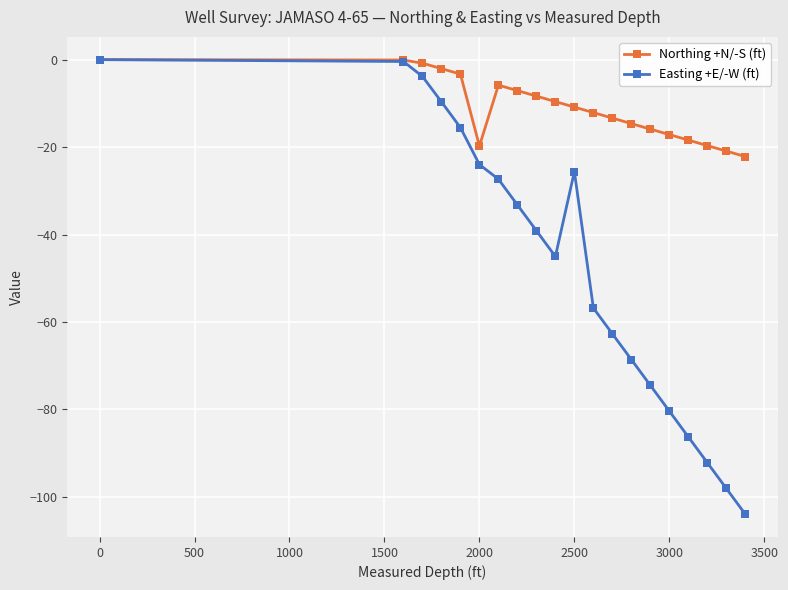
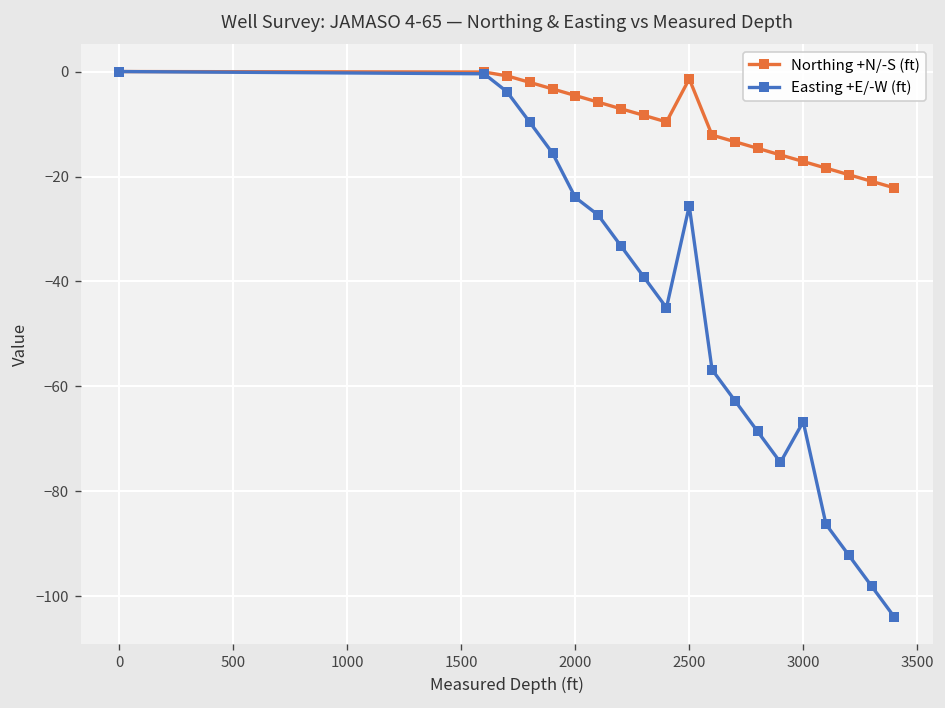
  {
    "Northing +N/-S (ft)": {
-     "2000": -20,
-     "2500": -11,
+     "2000": -5,
+     "2500": -1,
      "3000": -17
    },
    "Easting +E/-W (ft)": {
      "2000": -24,
      "2500": -26,
-     "3000": -80
+     "3000": -67
    }
  }
